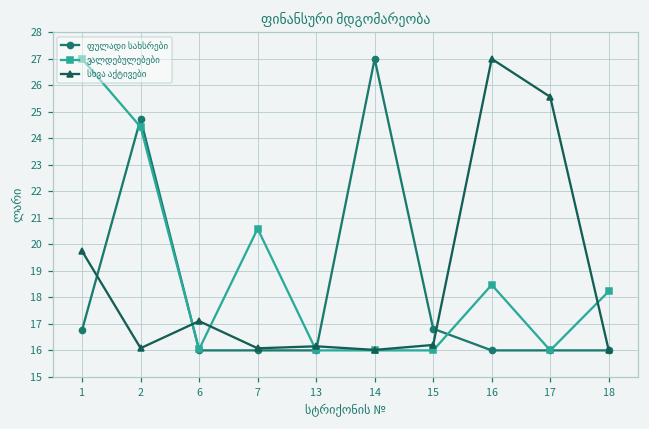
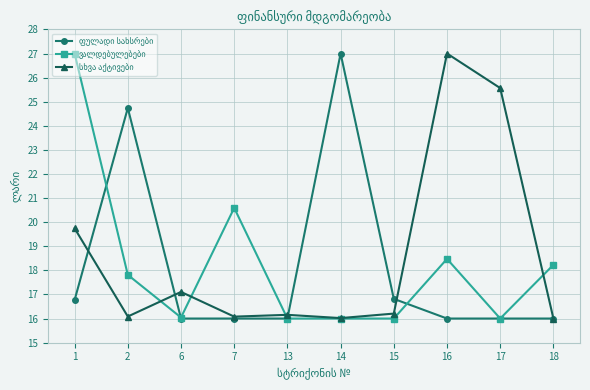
  {
    "ვალდებულებები": {
-     "2": 24.4,
+     "2": 17.8,
      "7": 20.6,
      "15": 16.0,
      "16": 18.5,
      "18": 18.2
    }
  }
